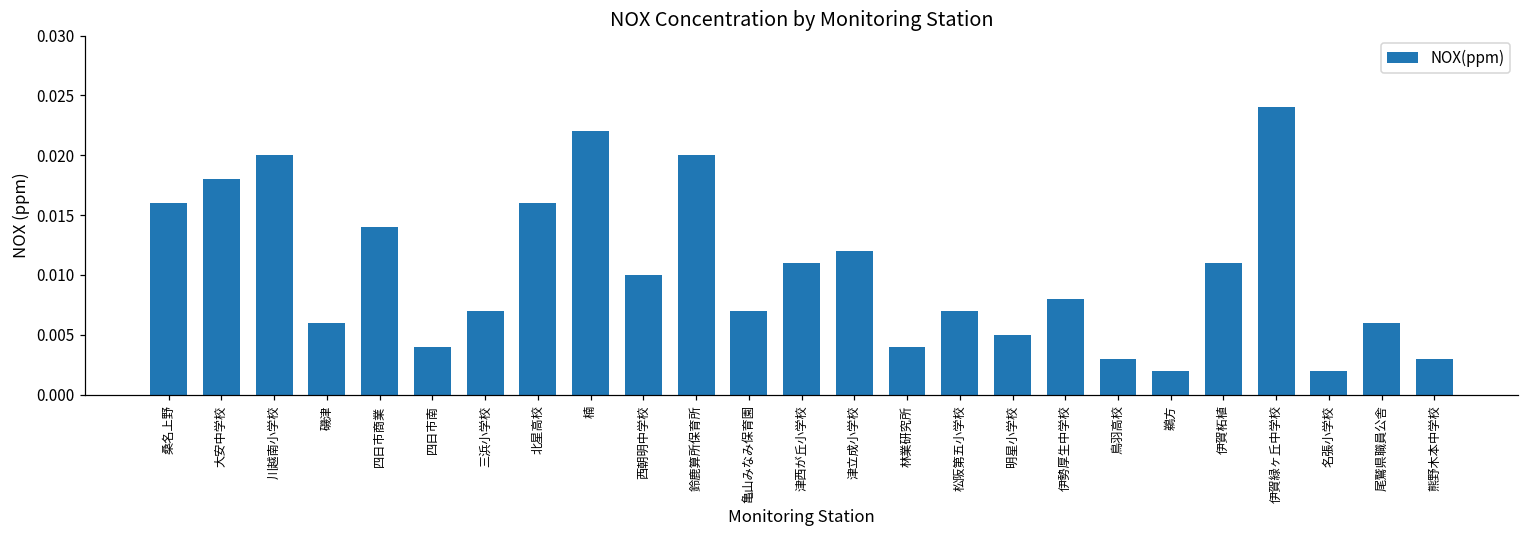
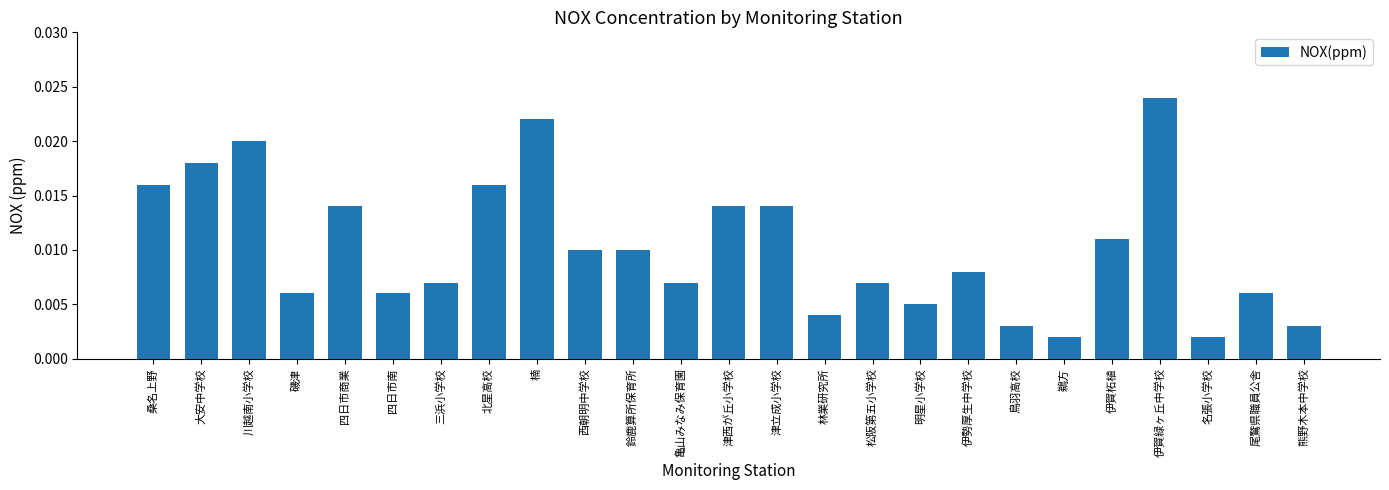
  {
    "桑名上野": 0.016,
    "大安中学校": 0.018,
    "川越南小学校": 0.020,
    "磯津": 0.006,
    "四日市商業": 0.014,
-   "四日市南": 0.004,
+   "四日市南": 0.006,
    "三浜小学校": 0.007,
    "北星高校": 0.016,
    "楠": 0.022,
    "西朝明中学校": 0.010,
-   "鈴鹿算所保育所": 0.02,
+   "鈴鹿算所保育所": 0.01,
    "亀山みなみ保育園": 0.007,
-   "津西が丘小学校": 0.011,
-   "津立成小学校": 0.012,
+   "津西が丘小学校": 0.014,
+   "津立成小学校": 0.014,
    "林業研究所": 0.004,
    "松阪第五小学校": 0.007,
    "明星小学校": 0.005,
    "伊勢厚生中学校": 0.008,
    "鳥羽高校": 0.003,
    "鵜方": 0.002,
    "伊賀柘植": 0.011,
    "伊賀緑ヶ丘中学校": 0.024,
    "名張小学校": 0.002,
    "尾鷲県職員公舎": 0.006,
    "熊野木本中学校": 0.003
  }
